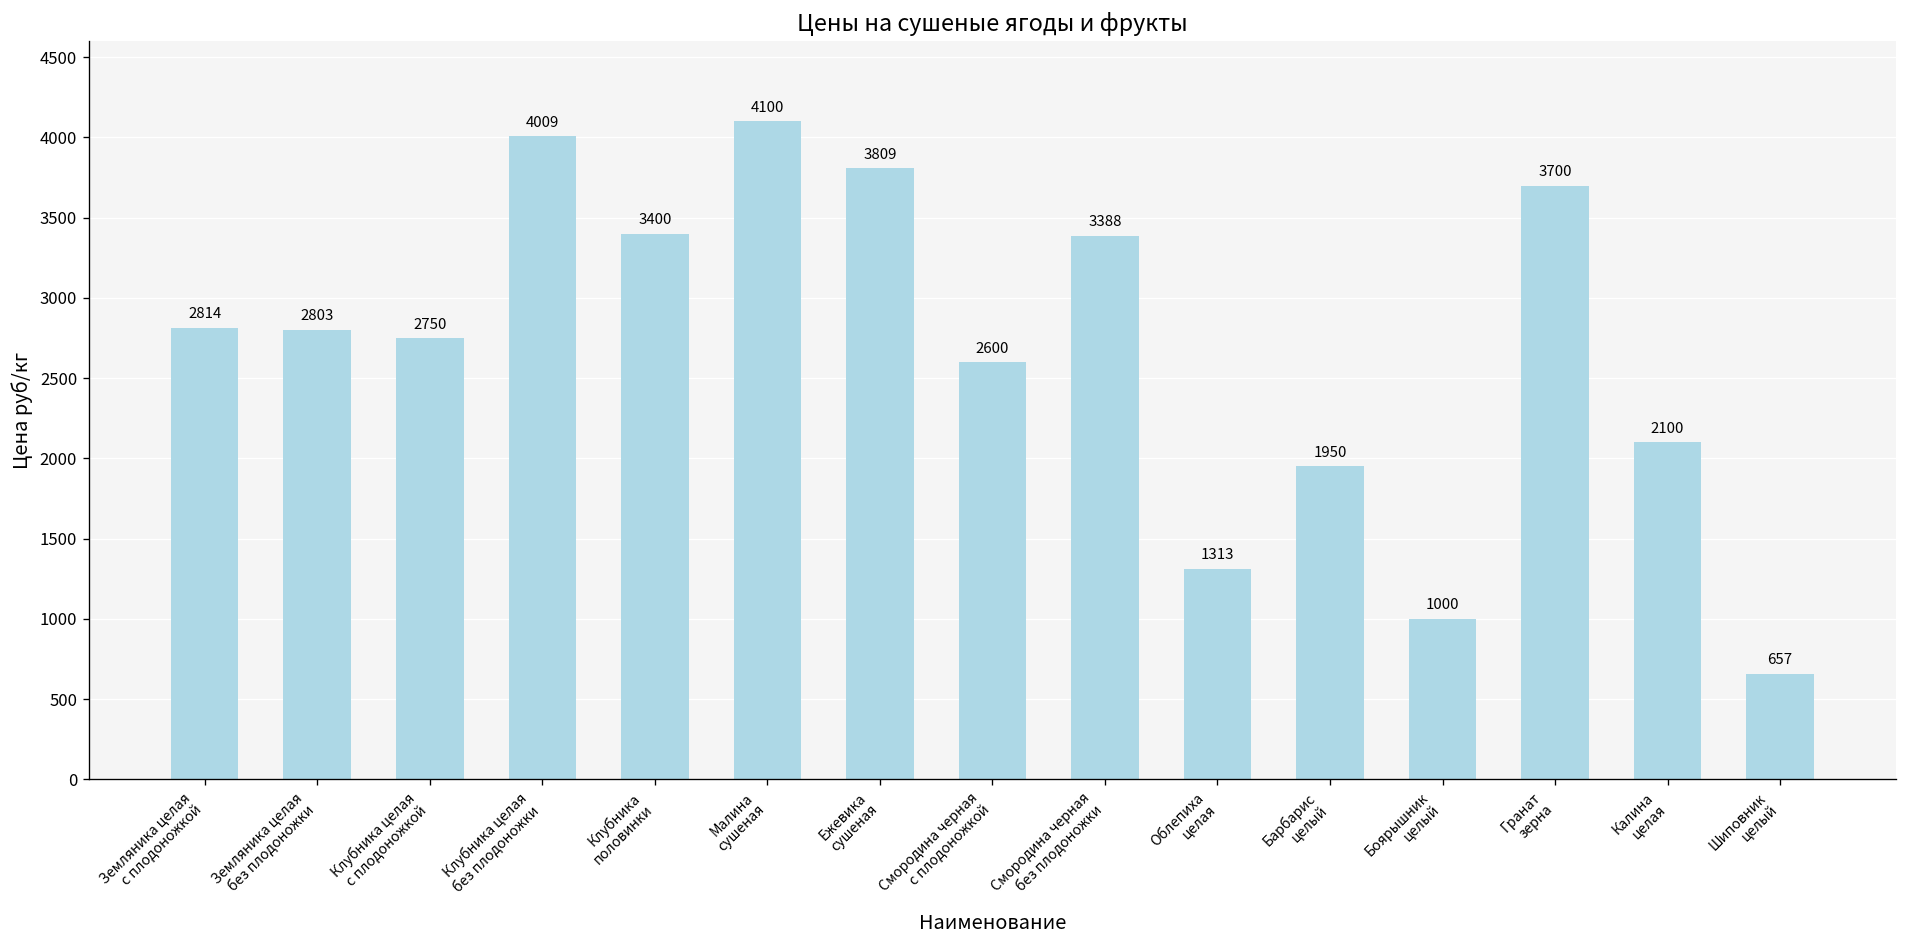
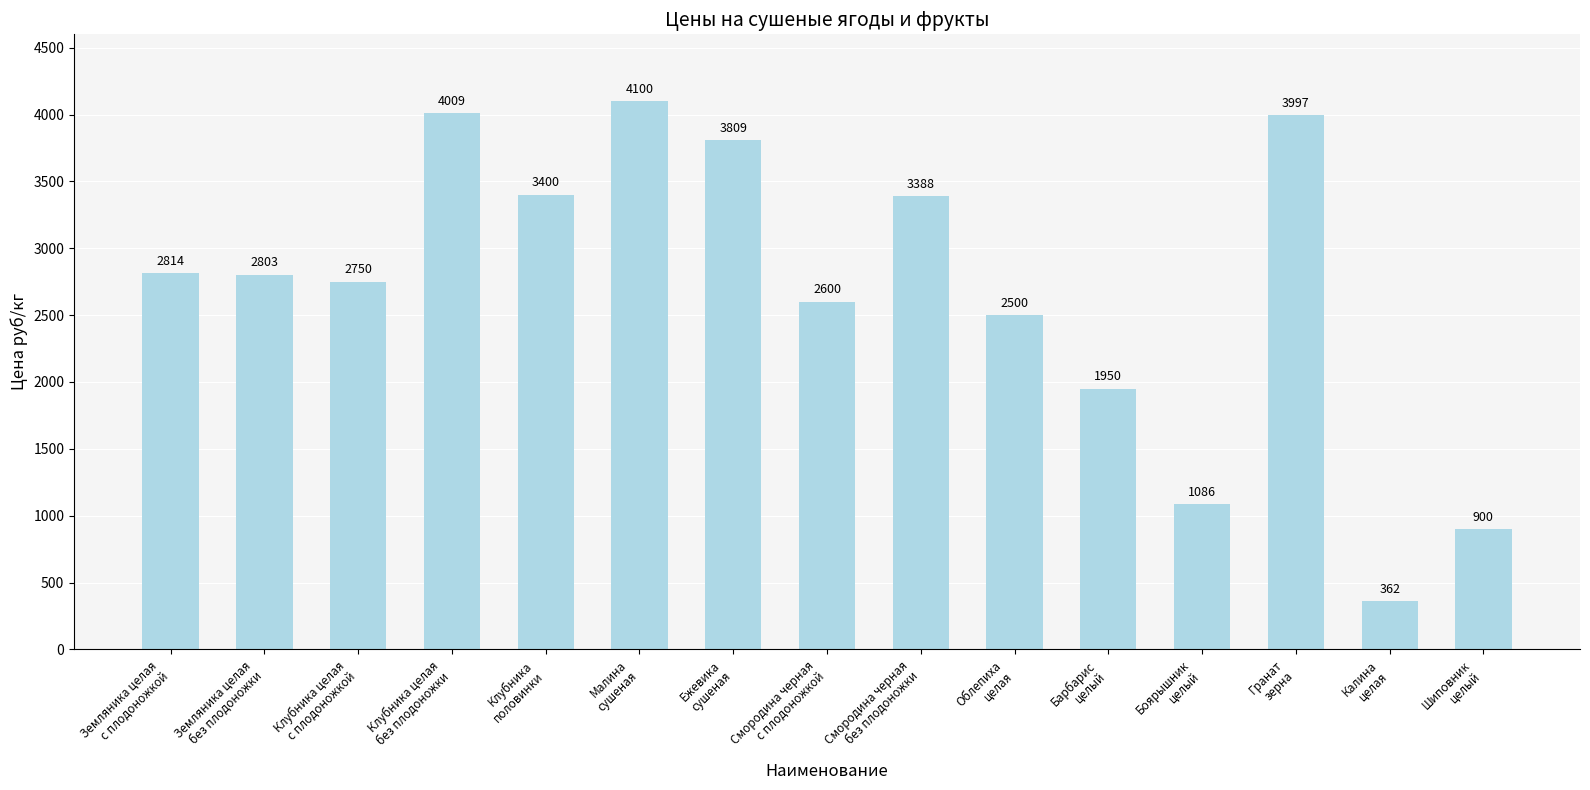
  {
    "Земляника целая с плодоножкой": 2814,
    "Земляника целая без плодоножки": 2803,
    "Клубника целая с плодоножкой": 2750,
    "Клубника целая без плодоножки": 4009,
    "Клубника половинки": 3400,
    "Малина сушеная": 4100,
    "Ежевика сушеная": 3809,
    "Смородина черная с плодоножкой": 2600,
    "Смородина черная без плодоножки": 3388,
-   "Облепиха целая": 1313,
+   "Облепиха целая": 2500,
    "Барбарис целый": 1950,
-   "Боярышник целый": 1000,
-   "Гранат зерна": 3700,
-   "Калина целая": 2100,
-   "Шиповник целый": 657
+   "Боярышник целый": 1086,
+   "Гранат зерна": 3997,
+   "Калина целая": 362,
+   "Шиповник целый": 900
  }
